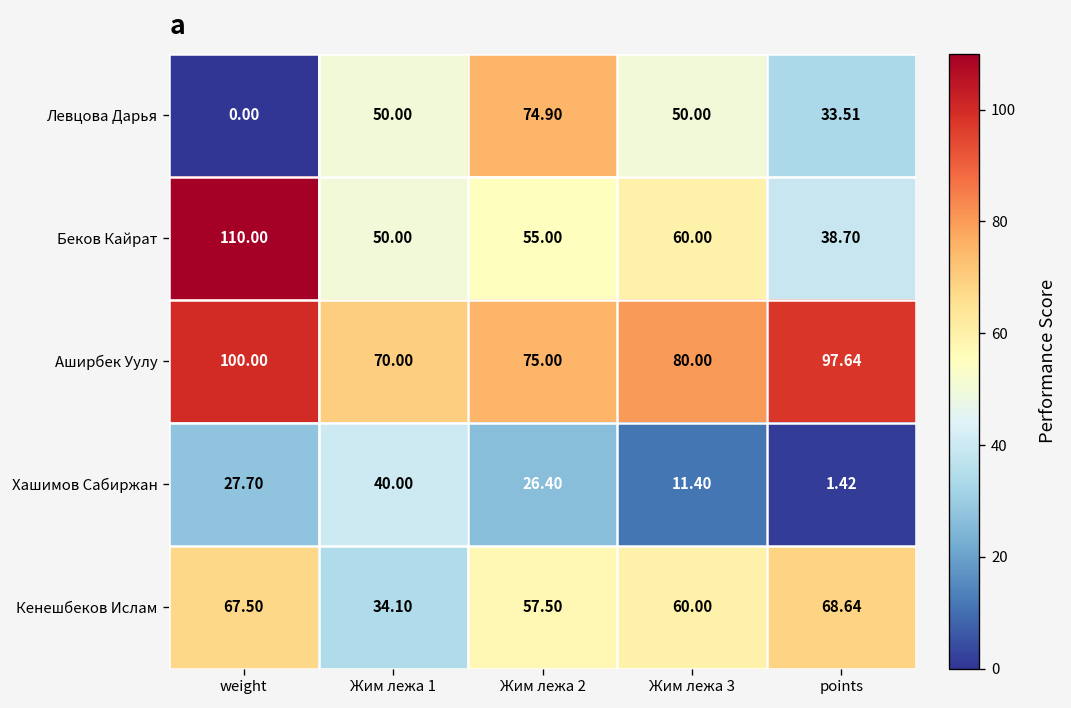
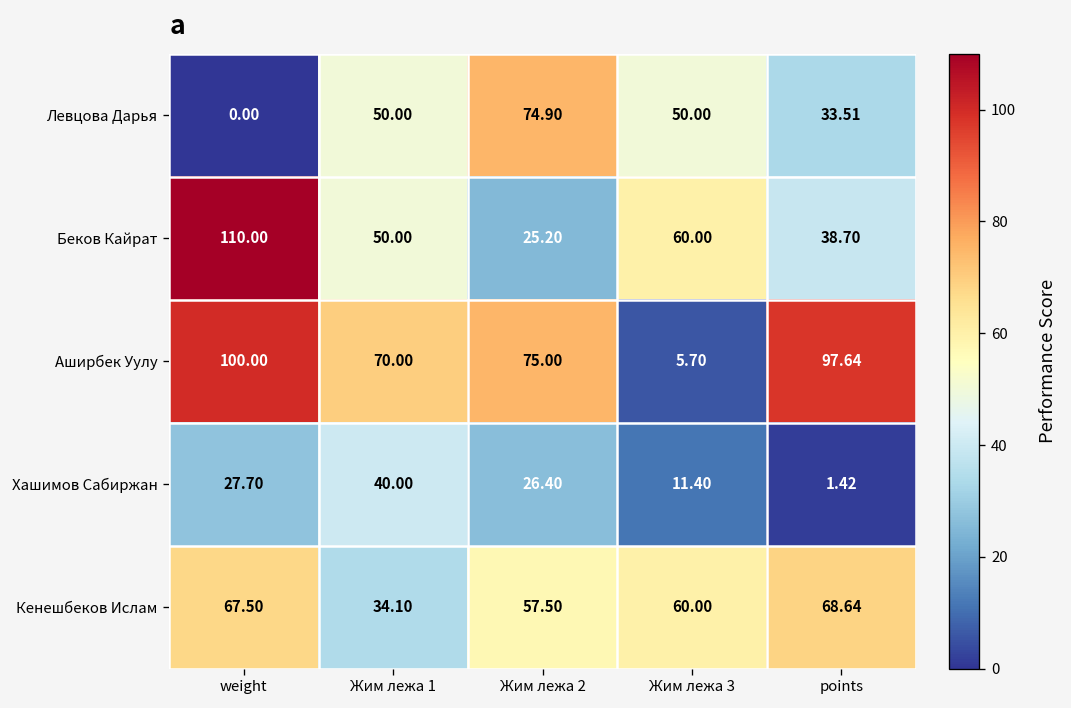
  {
    "Левцова Дарья": {
      "weight": 0.00,
      "Жим лежа 1": 50.00,
      "Жим лежа 2": 74.90,
      "Жим лежа 3": 50.00,
      "points": 33.51
    },
    "Беков Кайрат": {
      "weight": 110.00,
      "Жим лежа 1": 50.00,
-     "Жим лежа 2": 55.00,
+     "Жим лежа 2": 25.20,
      "Жим лежа 3": 60.00,
      "points": 38.70
    },
    "Аширбек Уулу": {
      "weight": 100.00,
      "Жим лежа 1": 70.00,
      "Жим лежа 2": 75.00,
-     "Жим лежа 3": 80.00,
+     "Жим лежа 3": 5.70,
      "points": 97.64
    },
    "Хашимов Сабиржан": {
      "weight": 27.70,
      "Жим лежа 1": 40.00,
      "Жим лежа 2": 26.40,
      "Жим лежа 3": 11.40,
      "points": 1.42
    },
    "Кенешбеков Ислам": {
      "weight": 67.50,
      "Жим лежа 1": 34.10,
      "Жим лежа 2": 57.50,
      "Жим лежа 3": 60.00,
      "points": 68.64
    }
  }
